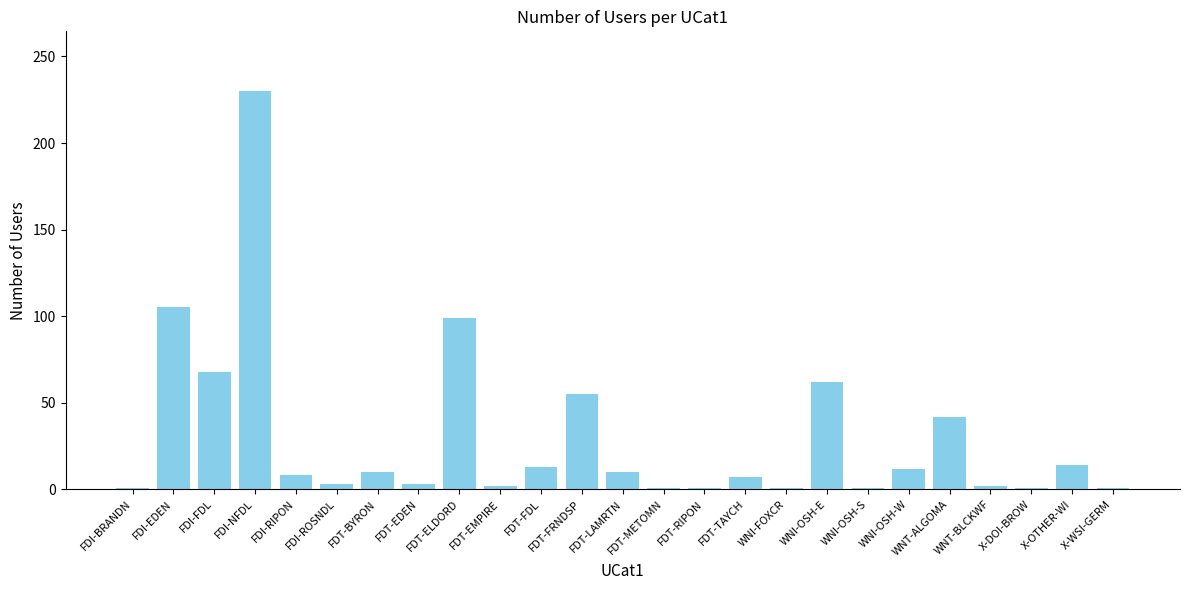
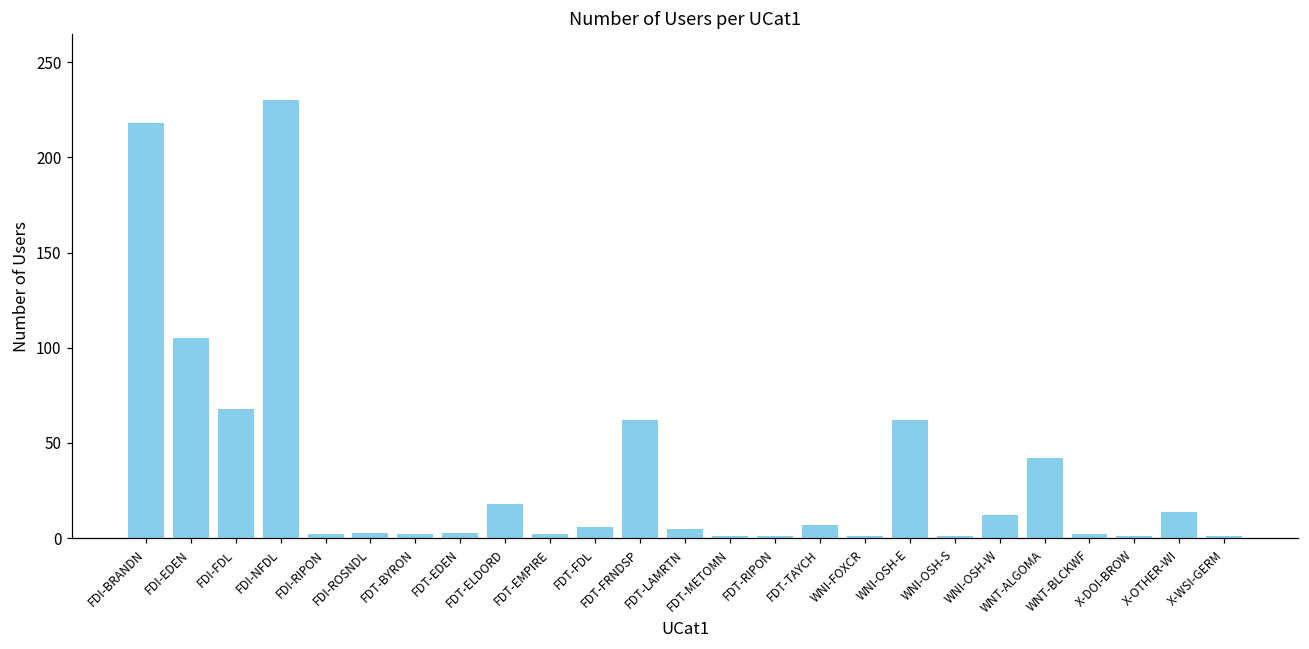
  {
-   "FDI-BRANDN": 1,
+   "FDI-BRANDN": 218,
    "FDI-EDEN": 105,
    "FDI-FDL": 68,
    "FDI-NFDL": 230,
-   "FDI-RIPON": 8,
+   "FDI-RIPON": 2,
    "FDI-ROSNDL": 3,
-   "FDT-BYRON": 10,
+   "FDT-BYRON": 2,
    "FDT-EDEN": 3,
-   "FDT-ELDORD": 99,
+   "FDT-ELDORD": 18,
    "FDT-EMPIRE": 2,
-   "FDT-FDL": 13,
-   "FDT-FRNDSP": 55,
-   "FDT-LAMRTN": 10,
+   "FDT-FDL": 6,
+   "FDT-FRNDSP": 62,
+   "FDT-LAMRTN": 5,
    "FDT-TAYCH": 7,
    "WNI-OSH-E": 62,
    "WNI-OSH-W": 12,
    "WNT-ALGOMA": 42,
    "WNT-BLCKWF": 2,
    "X-OTHER-WI": 14
  }
